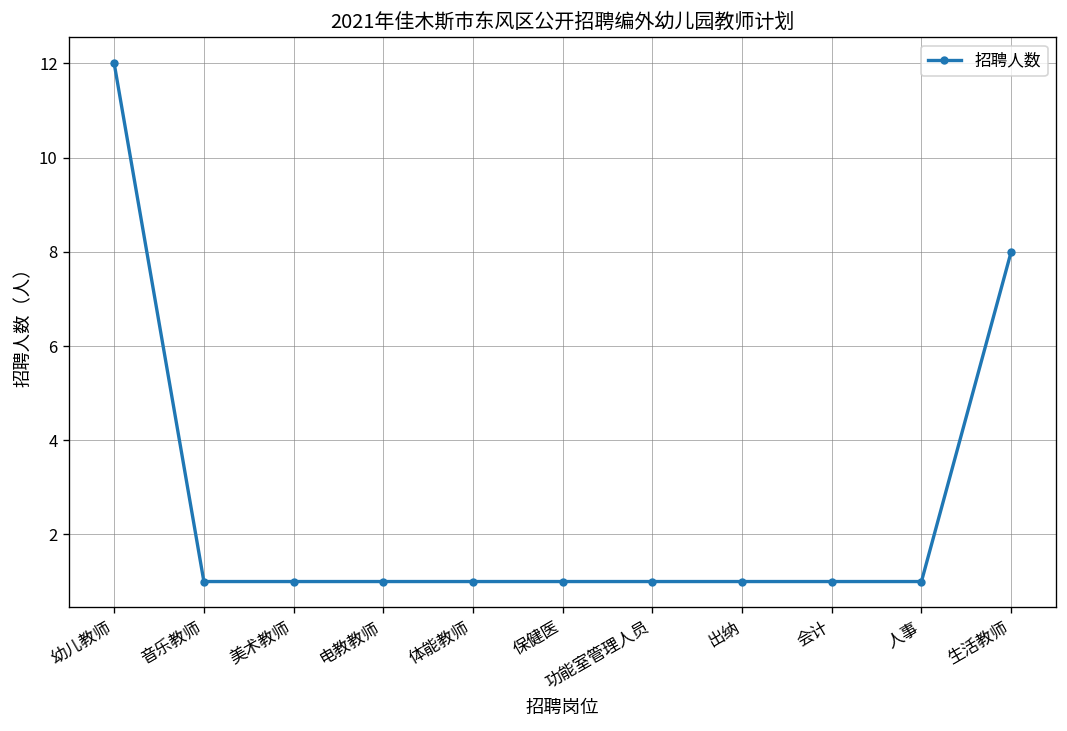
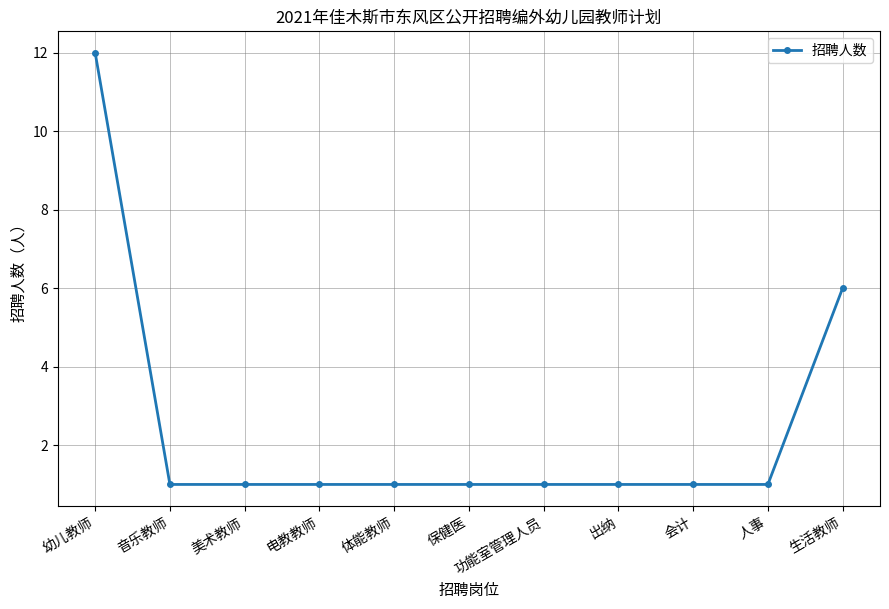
  {
    "幼儿教师": 12,
    "音乐教师": 1,
    "美术教师": 1,
    "电教教师": 1,
    "体能教师": 1,
    "保健医": 1,
    "功能室管理人员": 1,
    "出纳": 1,
    "会计": 1,
    "人事": 1,
-   "生活教师": 8
+   "生活教师": 6
  }
